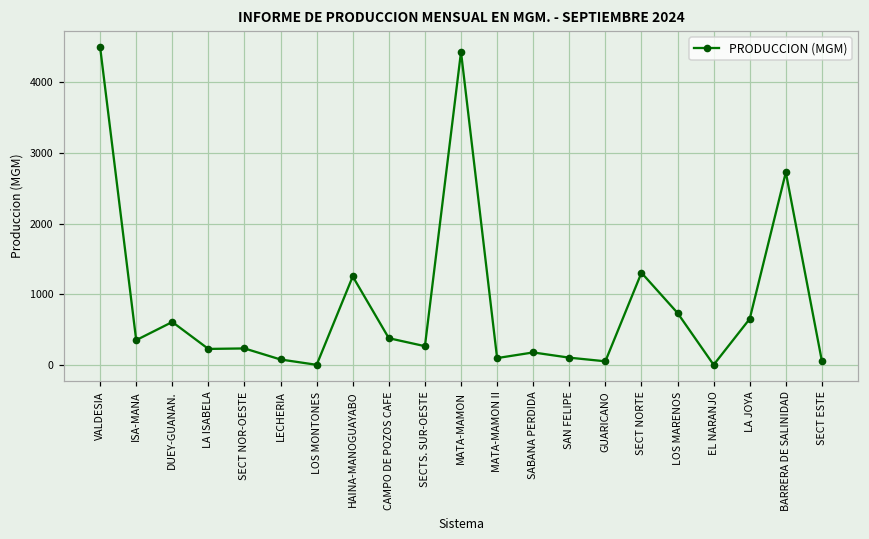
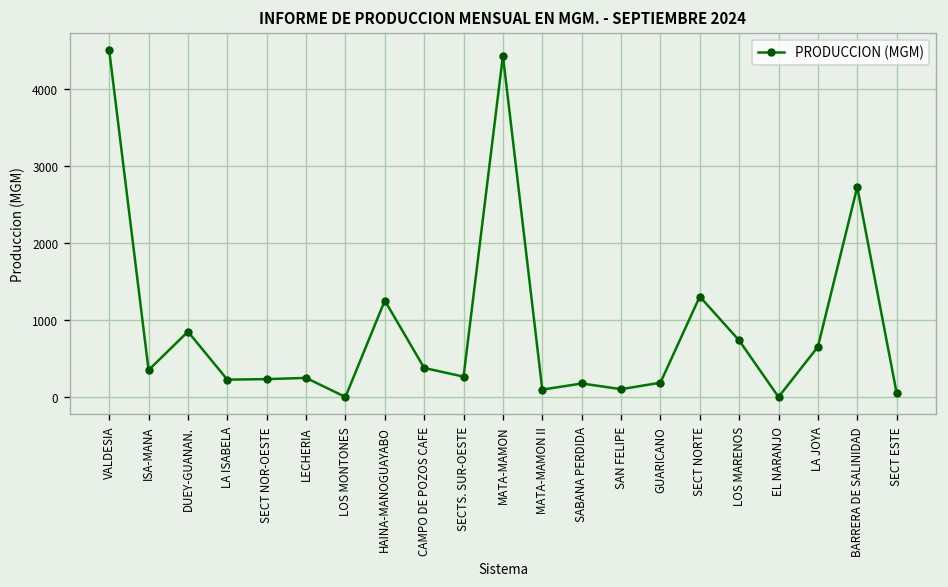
  {
    "VALDESIA": 4500,
    "ISA-MANA": 300,
-   "DUEY-GUANAN.": 600,
+   "DUEY-GUANAN.": 800,
    "LA ISABELA": 200,
    "SECT NOR-OESTE": 200,
-   "LECHERIA": 100,
+   "LECHERIA": 200,
    "LOS MONTONES": 0,
    "HAINA-MANOGUAYABO": 1300,
    "CAMPO DE POZOS CAFE": 400,
    "SECTS. SUR-OESTE": 300,
    "MATA-MAMON": 4400,
    "MATA-MAMON II": 100,
    "SABANA PERDIDA": 200,
    "SAN FELIPE": 100,
-   "GUARICANO": 0,
+   "GUARICANO": 200,
    "SECT NORTE": 1300,
    "LOS MARENOS": 700,
    "EL NARANJO": 0,
    "LA JOYA": 700,
    "BARRERA DE SALINIDAD": 2700,
    "SECT ESTE": 100
  }
